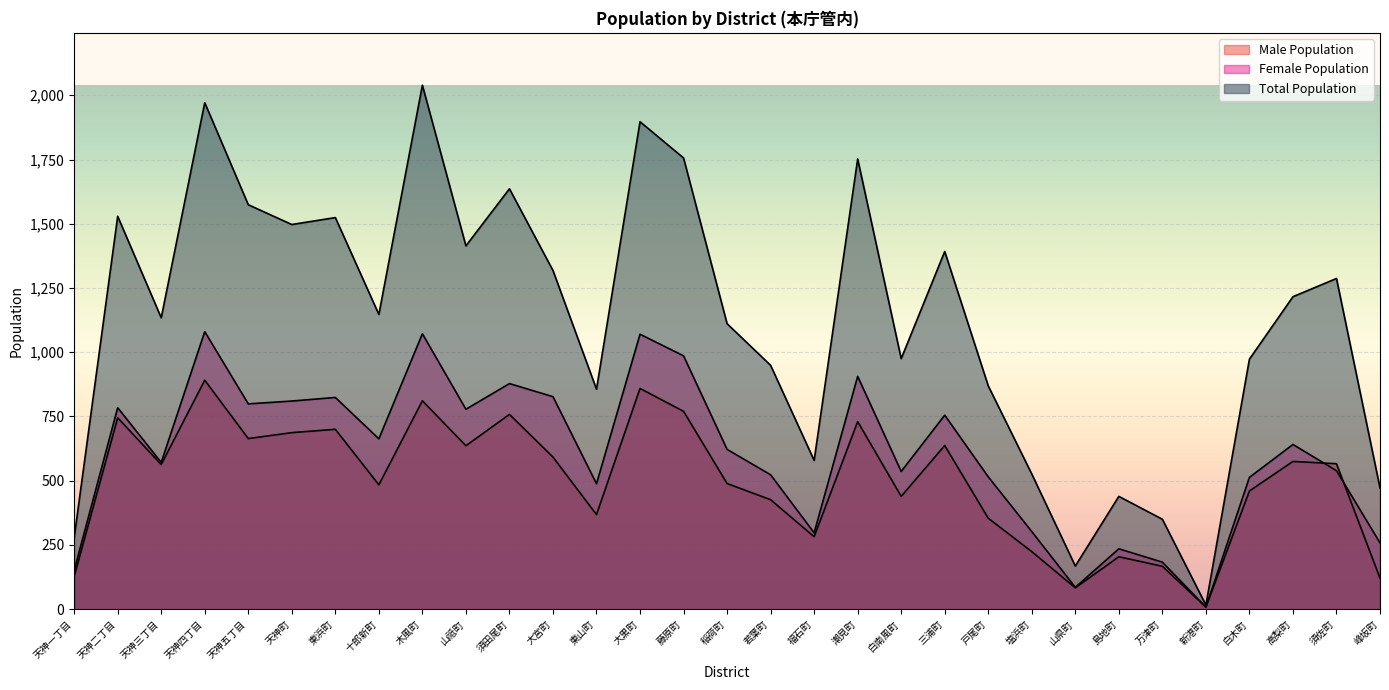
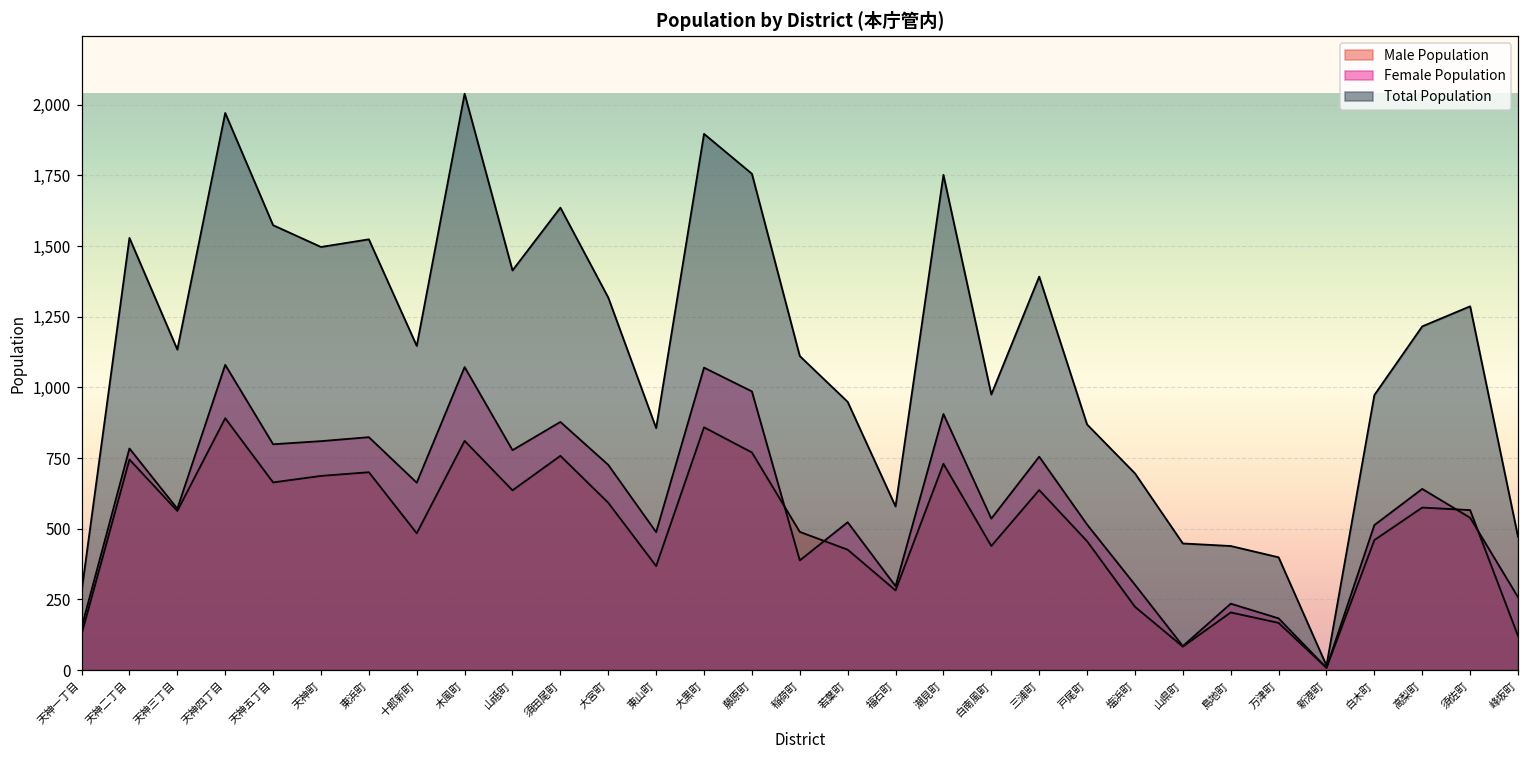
  {
    "Male Population": {
      "天神一丁目": "130",
      "天神二丁目": "750",
      "天神四丁目": "890",
      "天神五丁目": "660",
      "天神町": "690",
      "東浜町": "700",
      "十郎新町": "480",
      "木風町": "810",
      "山祗町": "640",
      "須田尾町": "760",
      "大宮町": "590",
      "東山町": "370",
      "大黒町": "860",
      "藤原町": "770",
      "稲荷町": "490",
      "若葉町": "430",
      "福石町": "280",
      "潮見町": "730",
      "白南風町": "440",
      "三浦町": "640",
-     "戸尾町": "350",
+     "戸尾町": "460",
      "塩浜町": "220",
      "島地町": "200",
      "万津町": "170",
      "白木町": "460",
      "高梨町": "580",
      "須佐町": "570",
      "峰坂町": "120"
    },
    "Female Population": {
      "天神一丁目": "150",
      "天神二丁目": "780",
      "天神四丁目": "1,080",
      "天神五丁目": "800",
      "天神町": "810",
      "東浜町": "820",
      "十郎新町": "660",
      "木風町": "1,070",
      "山祗町": "780",
      "須田尾町": "880",
-     "大宮町": "830",
+     "大宮町": "730",
      "東山町": "490",
      "大黒町": "1,070",
      "藤原町": "990",
-     "稲荷町": "620",
+     "稲荷町": "390",
      "若葉町": "520",
      "福石町": "300",
      "潮見町": "910",
      "白南風町": "540",
      "三浦町": "760",
      "戸尾町": "520",
      "塩浜町": "300",
      "島地町": "240",
      "万津町": "180",
      "白木町": "510",
      "高梨町": "640",
      "須佐町": "540",
      "峰坂町": "260"
    },
    "Total Population": {
      "天神一丁目": "280",
      "天神二丁目": "1,530",
      "天神三丁目": "1,130",
      "天神四丁目": "1,970",
      "天神五丁目": "1,570",
      "天神町": "1,500",
      "東浜町": "1,520",
      "十郎新町": "1,150",
      "木風町": "2,040",
      "山祗町": "1,410",
      "須田尾町": "1,640",
      "大宮町": "1,320",
      "東山町": "860",
      "大黒町": "1,900",
      "藤原町": "1,760",
      "稲荷町": "1,110",
      "若葉町": "950",
      "福石町": "580",
      "潮見町": "1,750",
      "白南風町": "980",
      "三浦町": "1,390",
      "戸尾町": "870",
-     "塩浜町": "530",
-     "山県町": "170",
+     "塩浜町": "700",
+     "山県町": "450",
      "島地町": "440",
-     "万津町": "350",
+     "万津町": "400",
      "白木町": "970",
      "高梨町": "1,220",
      "須佐町": "1,290",
      "峰坂町": "470"
    }
  }
